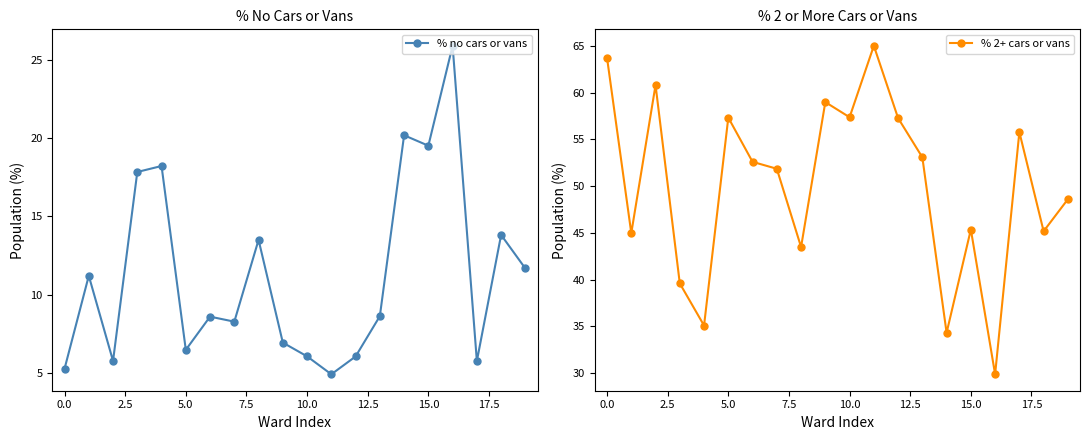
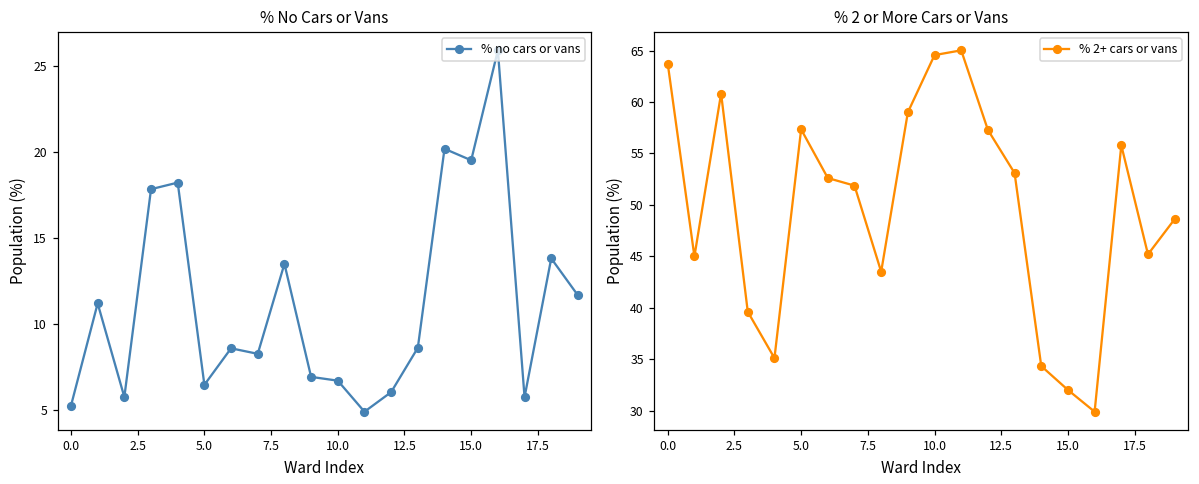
  {
    "% No Cars or Vans": {
      "0.0": 5.3,
      "5.0": 6.5,
-     "10.0": 6.1,
+     "10.0": 6.7,
      "15.0": 19.5
    },
    "% 2 or More Cars or Vans": {
      "0.0": 64,
      "5.0": 57,
-     "10.0": 57,
-     "15.0": 45
+     "10.0": 65,
+     "15.0": 32
    }
  }
